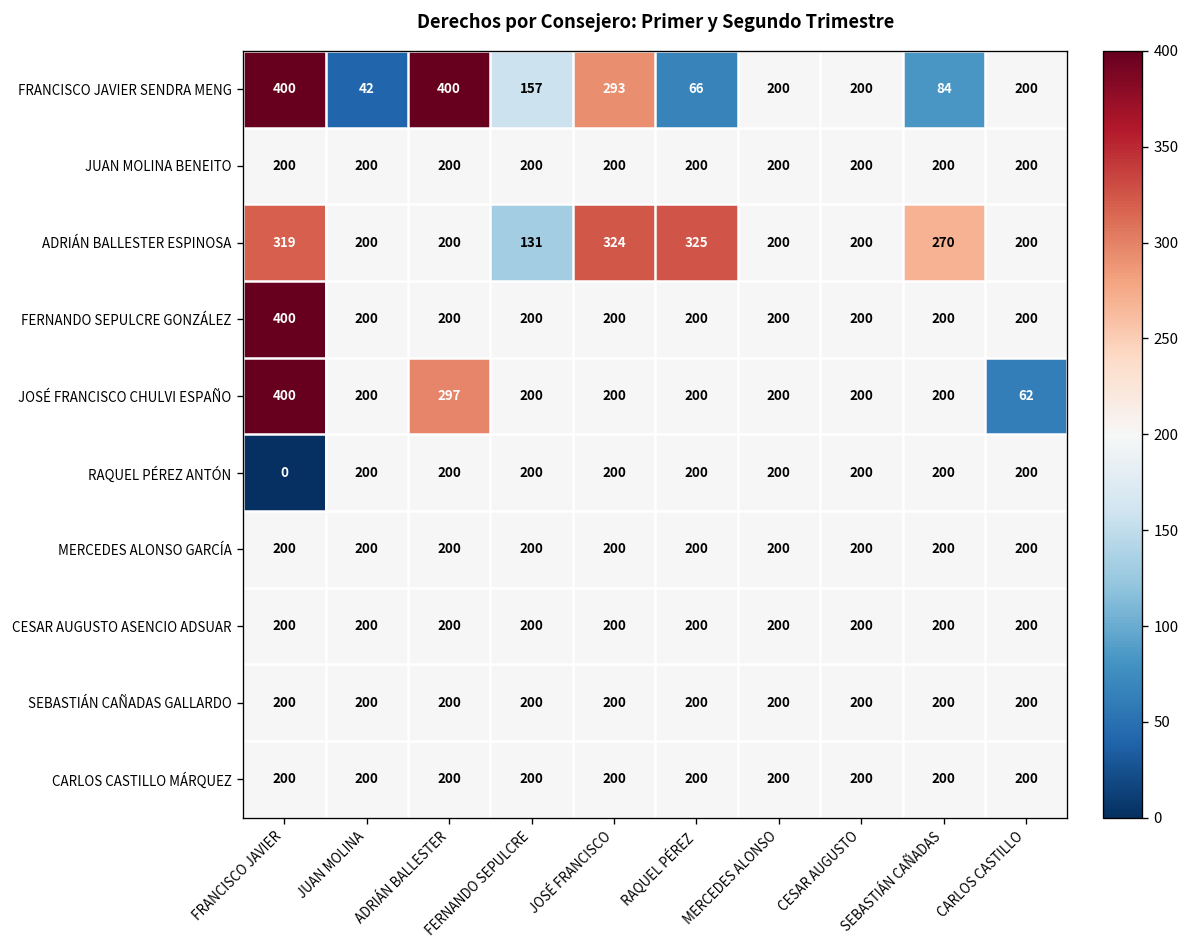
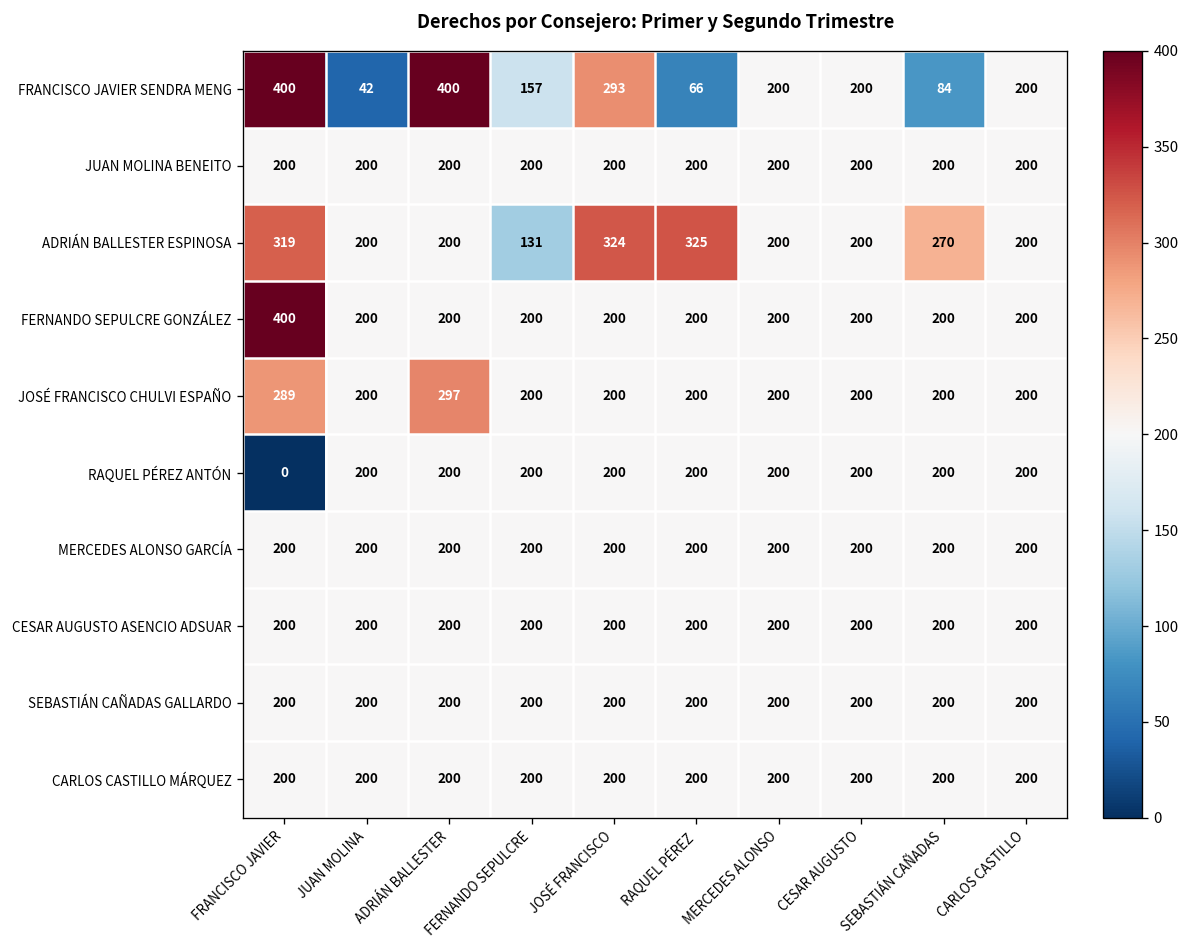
  {
    "FRANCISCO JAVIER SENDRA MENG": {
      "FRANCISCO JAVIER": 400,
      "JUAN MOLINA": 42,
      "ADRIÁN BALLESTER": 400,
      "FERNANDO SEPULCRE": 157,
      "JOSÉ FRANCISCO": 293,
      "RAQUEL PÉREZ": 66,
      "MERCEDES ALONSO": 200,
      "CESAR AUGUSTO": 200,
      "SEBASTIÁN CAÑADAS": 84,
      "CARLOS CASTILLO": 200
    },
    "JUAN MOLINA BENEITO": {
      "FRANCISCO JAVIER": 200,
      "JUAN MOLINA": 200,
      "ADRIÁN BALLESTER": 200,
      "FERNANDO SEPULCRE": 200,
      "JOSÉ FRANCISCO": 200,
      "RAQUEL PÉREZ": 200,
      "MERCEDES ALONSO": 200,
      "CESAR AUGUSTO": 200,
      "SEBASTIÁN CAÑADAS": 200,
      "CARLOS CASTILLO": 200
    },
    "ADRIÁN BALLESTER ESPINOSA": {
      "FRANCISCO JAVIER": 319,
      "JUAN MOLINA": 200,
      "ADRIÁN BALLESTER": 200,
      "FERNANDO SEPULCRE": 131,
      "JOSÉ FRANCISCO": 324,
      "RAQUEL PÉREZ": 325,
      "MERCEDES ALONSO": 200,
      "CESAR AUGUSTO": 200,
      "SEBASTIÁN CAÑADAS": 270,
      "CARLOS CASTILLO": 200
    },
    "FERNANDO SEPULCRE GONZÁLEZ": {
      "FRANCISCO JAVIER": 400,
      "JUAN MOLINA": 200,
      "ADRIÁN BALLESTER": 200,
      "FERNANDO SEPULCRE": 200,
      "JOSÉ FRANCISCO": 200,
      "RAQUEL PÉREZ": 200,
      "MERCEDES ALONSO": 200,
      "CESAR AUGUSTO": 200,
      "SEBASTIÁN CAÑADAS": 200,
      "CARLOS CASTILLO": 200
    },
    "JOSÉ FRANCISCO CHULVI ESPAÑO": {
-     "FRANCISCO JAVIER": 400,
+     "FRANCISCO JAVIER": 289,
      "JUAN MOLINA": 200,
      "ADRIÁN BALLESTER": 297,
      "FERNANDO SEPULCRE": 200,
      "JOSÉ FRANCISCO": 200,
      "RAQUEL PÉREZ": 200,
      "MERCEDES ALONSO": 200,
      "CESAR AUGUSTO": 200,
      "SEBASTIÁN CAÑADAS": 200,
-     "CARLOS CASTILLO": 62
+     "CARLOS CASTILLO": 200
    },
    "RAQUEL PÉREZ ANTÓN": {
      "FRANCISCO JAVIER": 0,
      "JUAN MOLINA": 200,
      "ADRIÁN BALLESTER": 200,
      "FERNANDO SEPULCRE": 200,
      "JOSÉ FRANCISCO": 200,
      "RAQUEL PÉREZ": 200,
      "MERCEDES ALONSO": 200,
      "CESAR AUGUSTO": 200,
      "SEBASTIÁN CAÑADAS": 200,
      "CARLOS CASTILLO": 200
    },
    "MERCEDES ALONSO GARCÍA": {
      "FRANCISCO JAVIER": 200,
      "JUAN MOLINA": 200,
      "ADRIÁN BALLESTER": 200,
      "FERNANDO SEPULCRE": 200,
      "JOSÉ FRANCISCO": 200,
      "RAQUEL PÉREZ": 200,
      "MERCEDES ALONSO": 200,
      "CESAR AUGUSTO": 200,
      "SEBASTIÁN CAÑADAS": 200,
      "CARLOS CASTILLO": 200
    },
    "CESAR AUGUSTO ASENCIO ADSUAR": {
      "FRANCISCO JAVIER": 200,
      "JUAN MOLINA": 200,
      "ADRIÁN BALLESTER": 200,
      "FERNANDO SEPULCRE": 200,
      "JOSÉ FRANCISCO": 200,
      "RAQUEL PÉREZ": 200,
      "MERCEDES ALONSO": 200,
      "CESAR AUGUSTO": 200,
      "SEBASTIÁN CAÑADAS": 200,
      "CARLOS CASTILLO": 200
    },
    "SEBASTIÁN CAÑADAS GALLARDO": {
      "FRANCISCO JAVIER": 200,
      "JUAN MOLINA": 200,
      "ADRIÁN BALLESTER": 200,
      "FERNANDO SEPULCRE": 200,
      "JOSÉ FRANCISCO": 200,
      "RAQUEL PÉREZ": 200,
      "MERCEDES ALONSO": 200,
      "CESAR AUGUSTO": 200,
      "SEBASTIÁN CAÑADAS": 200,
      "CARLOS CASTILLO": 200
    },
    "CARLOS CASTILLO MÁRQUEZ": {
      "FRANCISCO JAVIER": 200,
      "JUAN MOLINA": 200,
      "ADRIÁN BALLESTER": 200,
      "FERNANDO SEPULCRE": 200,
      "JOSÉ FRANCISCO": 200,
      "RAQUEL PÉREZ": 200,
      "MERCEDES ALONSO": 200,
      "CESAR AUGUSTO": 200,
      "SEBASTIÁN CAÑADAS": 200,
      "CARLOS CASTILLO": 200
    }
  }
